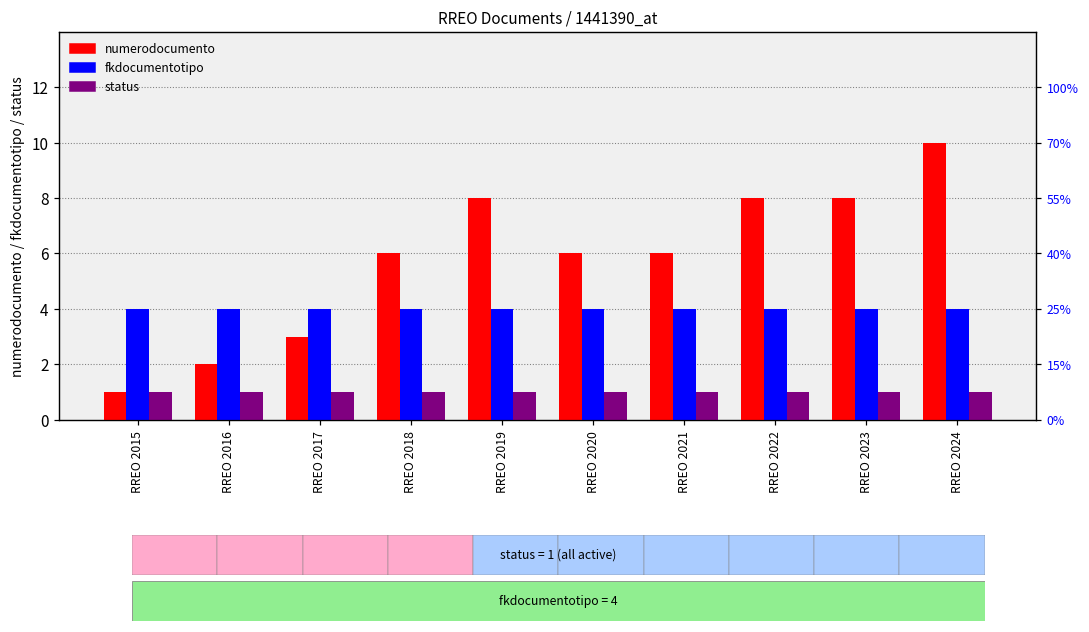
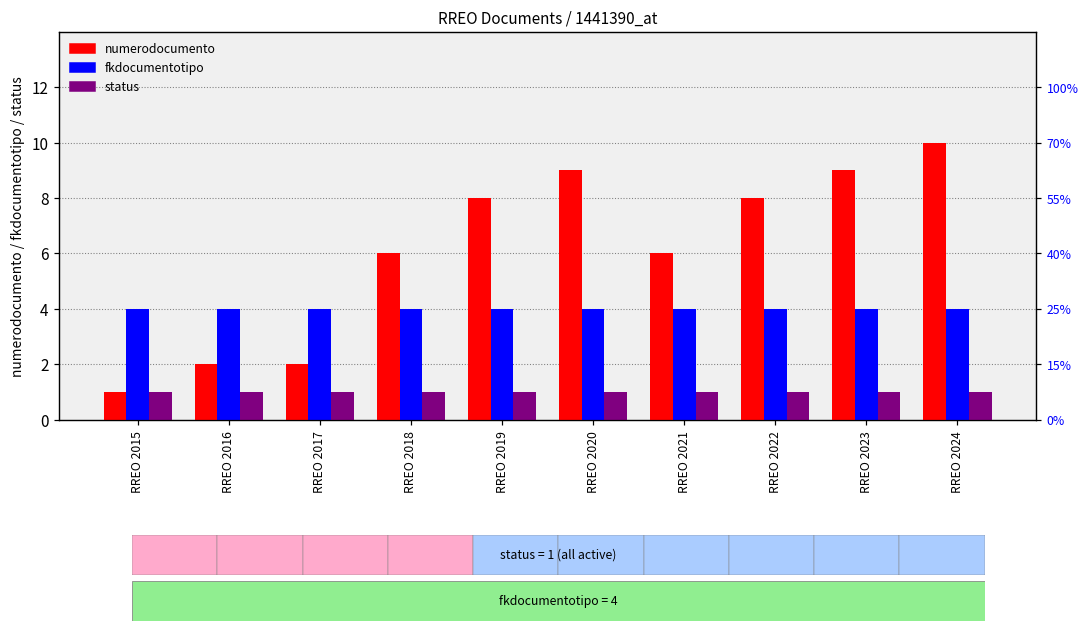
  {
    "numerodocumento": {
      "RREO 2015": 1,
      "RREO 2016": 2,
-     "RREO 2017": 3,
+     "RREO 2017": 2,
      "RREO 2018": 6,
      "RREO 2019": 8,
-     "RREO 2020": 6,
+     "RREO 2020": 9,
      "RREO 2021": 6,
      "RREO 2022": 8,
-     "RREO 2023": 8,
+     "RREO 2023": 9,
      "RREO 2024": 10
    },
    "fkdocumentotipo": {
      "RREO 2015": 4,
      "RREO 2016": 4,
      "RREO 2017": 4,
      "RREO 2018": 4,
      "RREO 2019": 4,
      "RREO 2020": 4,
      "RREO 2021": 4,
      "RREO 2022": 4,
      "RREO 2023": 4,
      "RREO 2024": 4
    },
    "status": {
      "RREO 2015": 1,
      "RREO 2016": 1,
      "RREO 2017": 1,
      "RREO 2018": 1,
      "RREO 2019": 1,
      "RREO 2020": 1,
      "RREO 2021": 1,
      "RREO 2022": 1,
      "RREO 2023": 1,
      "RREO 2024": 1
    }
  }
